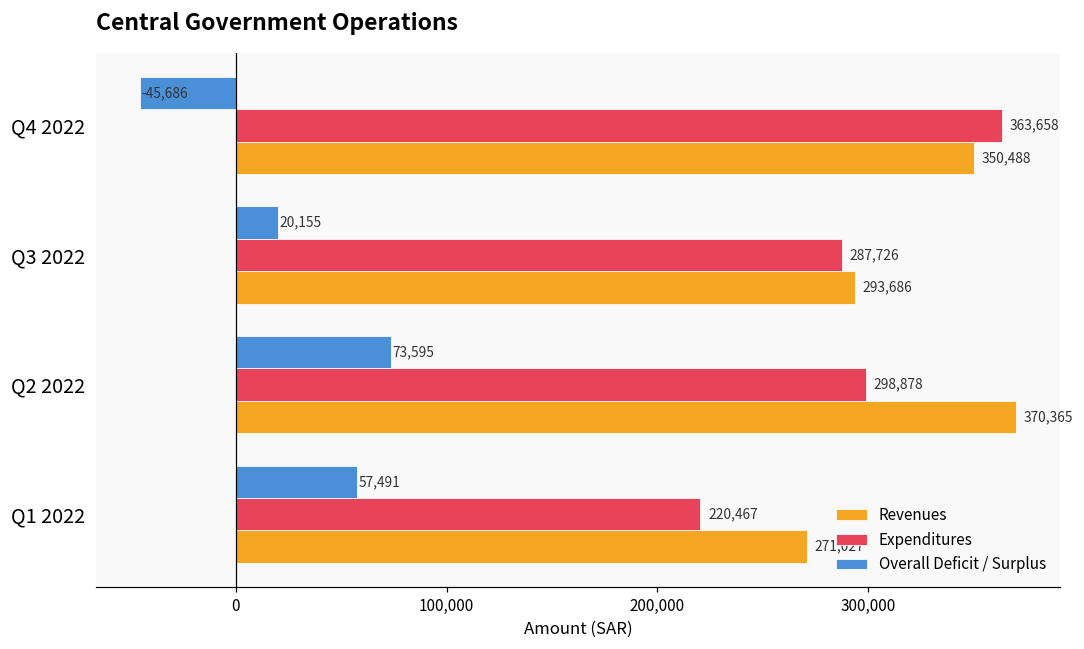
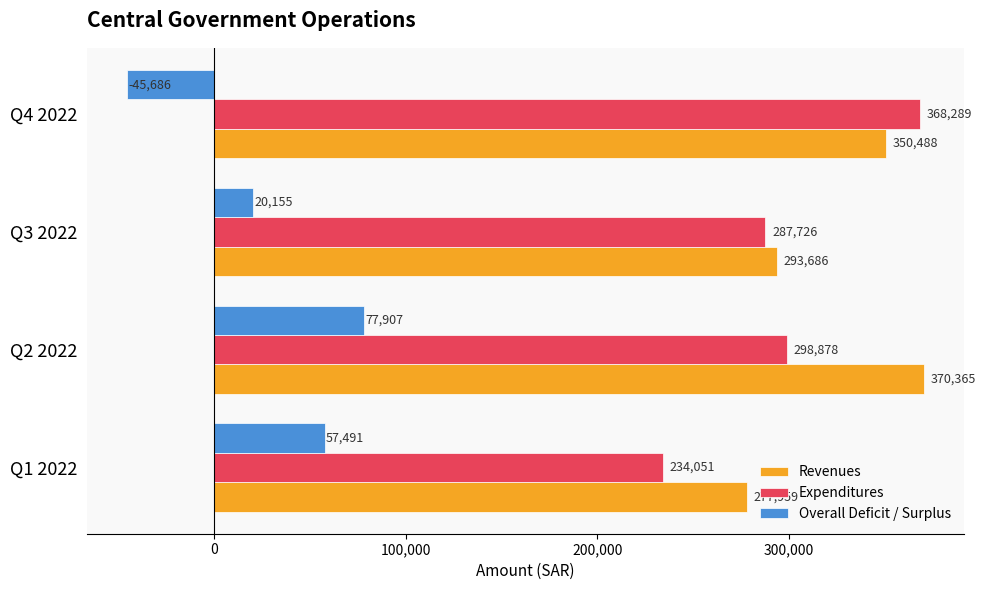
  {
    "Revenues": {
      "Q4 2022": "350,488",
      "Q3 2022": "293,686",
      "Q2 2022": "370,365",
-     "Q1 2022": "271,027"
+     "Q1 2022": "277,959"
    },
    "Expenditures": {
-     "Q4 2022": "363,658",
+     "Q4 2022": "368,289",
      "Q3 2022": "287,726",
      "Q2 2022": "298,878",
-     "Q1 2022": "220,467"
+     "Q1 2022": "234,051"
    },
    "Overall Deficit / Surplus": {
      "Q4 2022": "-45,686",
      "Q3 2022": "20,155",
-     "Q2 2022": "73,595",
+     "Q2 2022": "77,907",
      "Q1 2022": "57,491"
    }
  }
